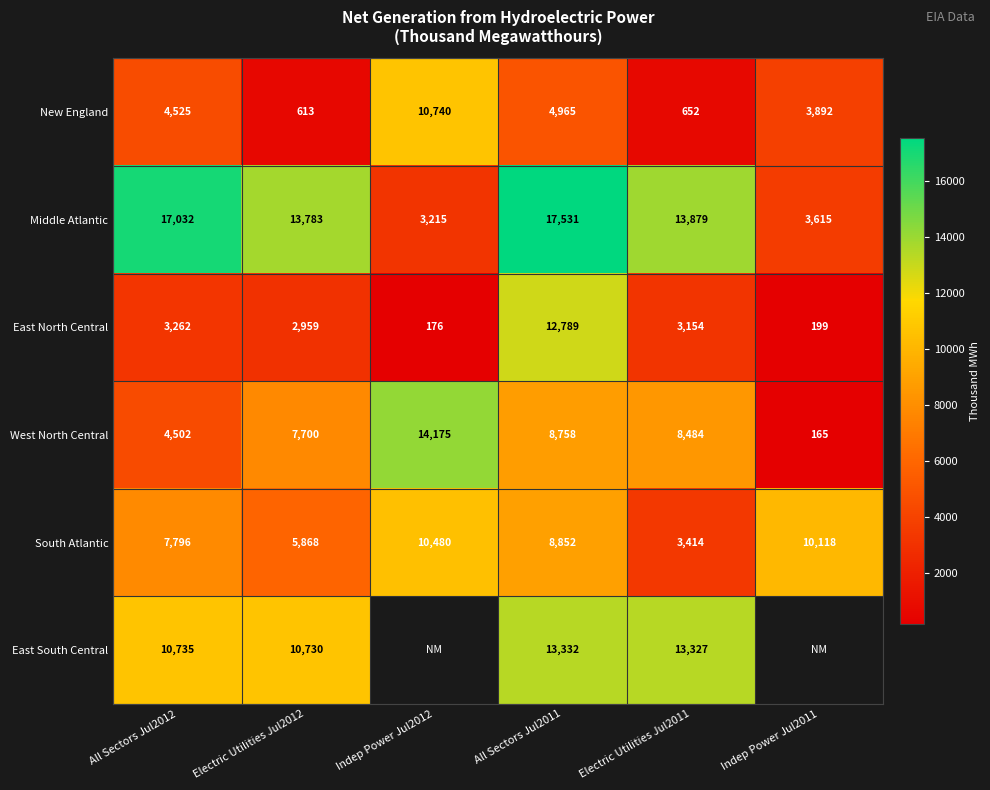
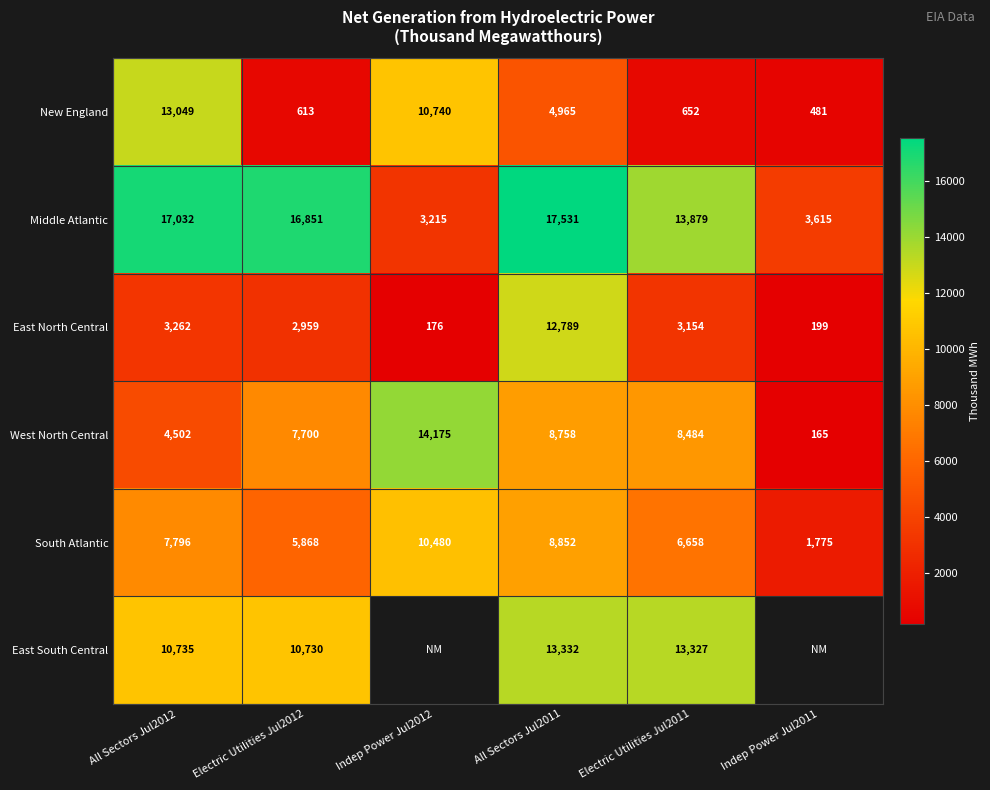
  {
    "New England": {
-     "All Sectors Jul2012": "4,525",
+     "All Sectors Jul2012": "13,049",
      "Electric Utilities Jul2012": "613",
      "Indep Power Jul2012": "10,740",
      "All Sectors Jul2011": "4,965",
      "Electric Utilities Jul2011": "652",
-     "Indep Power Jul2011": "3,892"
+     "Indep Power Jul2011": "481"
    },
    "Middle Atlantic": {
      "All Sectors Jul2012": "17,032",
-     "Electric Utilities Jul2012": "13,783",
+     "Electric Utilities Jul2012": "16,851",
      "Indep Power Jul2012": "3,215",
      "All Sectors Jul2011": "17,531",
      "Electric Utilities Jul2011": "13,879",
      "Indep Power Jul2011": "3,615"
    },
    "East North Central": {
      "All Sectors Jul2012": "3,262",
      "Electric Utilities Jul2012": "2,959",
      "Indep Power Jul2012": "176",
      "All Sectors Jul2011": "12,789",
      "Electric Utilities Jul2011": "3,154",
      "Indep Power Jul2011": "199"
    },
    "West North Central": {
      "All Sectors Jul2012": "4,502",
      "Electric Utilities Jul2012": "7,700",
      "Indep Power Jul2012": "14,175",
      "All Sectors Jul2011": "8,758",
      "Electric Utilities Jul2011": "8,484",
      "Indep Power Jul2011": "165"
    },
    "South Atlantic": {
      "All Sectors Jul2012": "7,796",
      "Electric Utilities Jul2012": "5,868",
      "Indep Power Jul2012": "10,480",
      "All Sectors Jul2011": "8,852",
-     "Electric Utilities Jul2011": "3,414",
-     "Indep Power Jul2011": "10,118"
+     "Electric Utilities Jul2011": "6,658",
+     "Indep Power Jul2011": "1,775"
    },
    "East South Central": {
      "All Sectors Jul2012": "10,735",
      "Electric Utilities Jul2012": "10,730",
      "All Sectors Jul2011": "13,332",
      "Electric Utilities Jul2011": "13,327"
    }
  }
